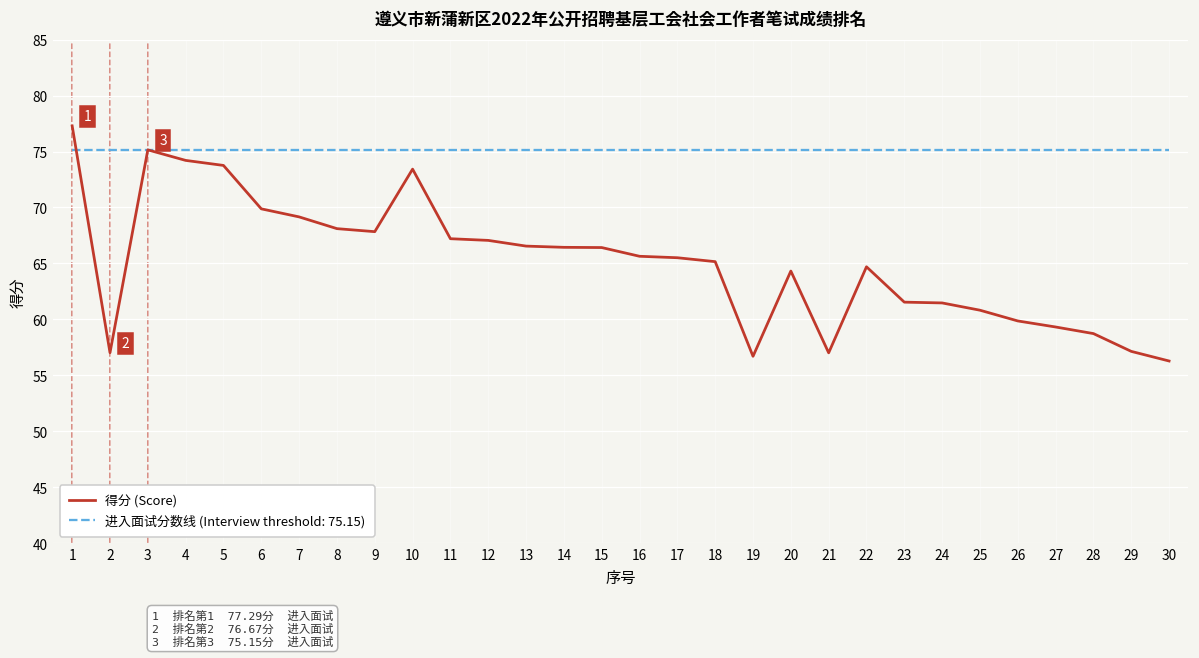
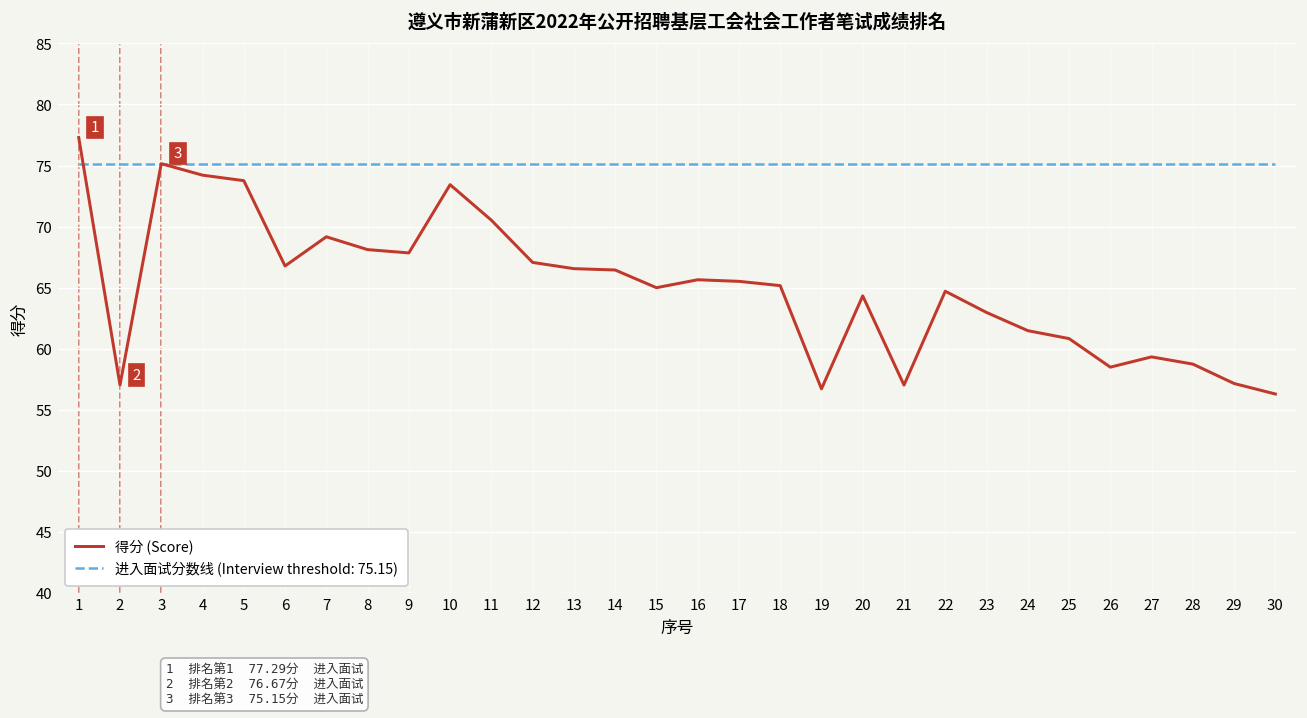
  {
    "得分 (Score)": {
      "4": 74.2,
      "5": 73.8,
-     "6": 69.9,
+     "6": 66.8,
      "7": 69.2,
      "8": 68.1,
      "9": 67.8,
      "10": 73.4,
-     "11": 67.2,
+     "11": 70.5,
      "12": 67.1,
      "13": 66.6,
      "14": 66.4,
-     "15": 66.4,
+     "15": 65.0,
      "16": 65.6,
      "17": 65.5,
      "18": 65.2,
      "19": 56.7,
      "20": 64.3,
      "21": 57.0,
      "22": 64.7,
-     "23": 61.5,
+     "23": 63.0,
      "24": 61.5,
      "25": 60.8,
-     "26": 59.9,
+     "26": 58.5,
      "27": 59.3,
      "28": 58.7,
      "29": 57.1,
      "30": 56.3
    },
    "进入面试分数线 (Interview threshold: 75.15)": {
      "1": 75.2,
      "2": 75.2,
      "4": 75.2,
      "5": 75.2,
      "6": 75.2,
      "7": 75.2,
      "8": 75.2,
      "9": 75.2,
      "10": 75.2,
      "11": 75.2,
      "12": 75.2,
      "13": 75.2,
      "14": 75.2,
      "15": 75.2,
      "16": 75.2,
      "17": 75.2,
      "18": 75.2,
      "19": 75.2,
      "20": 75.2,
      "21": 75.2,
      "22": 75.2,
      "23": 75.2,
      "24": 75.2,
      "25": 75.2,
      "26": 75.2,
      "27": 75.2,
      "28": 75.2,
      "29": 75.2,
      "30": 75.2
    }
  }
